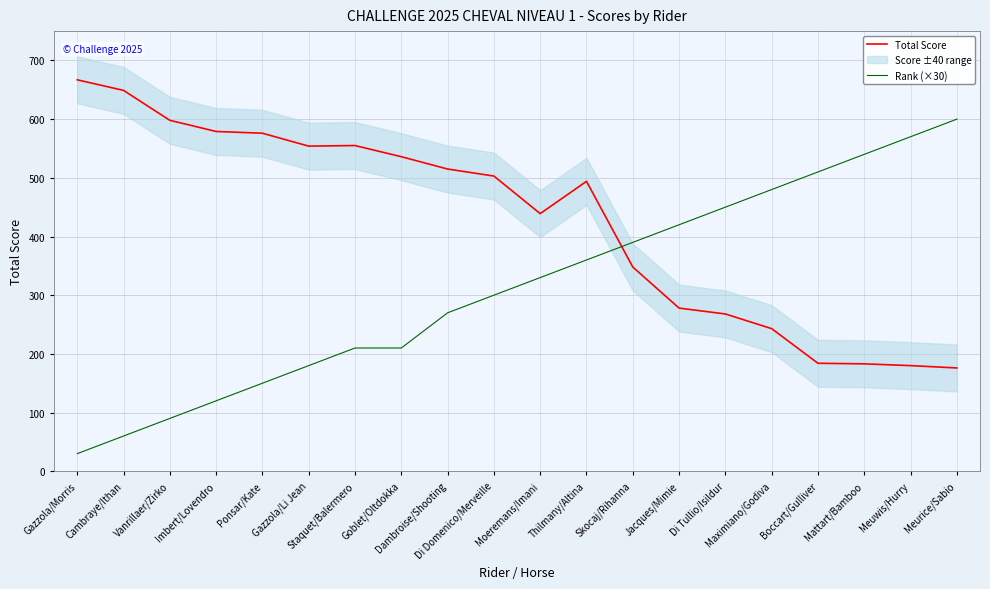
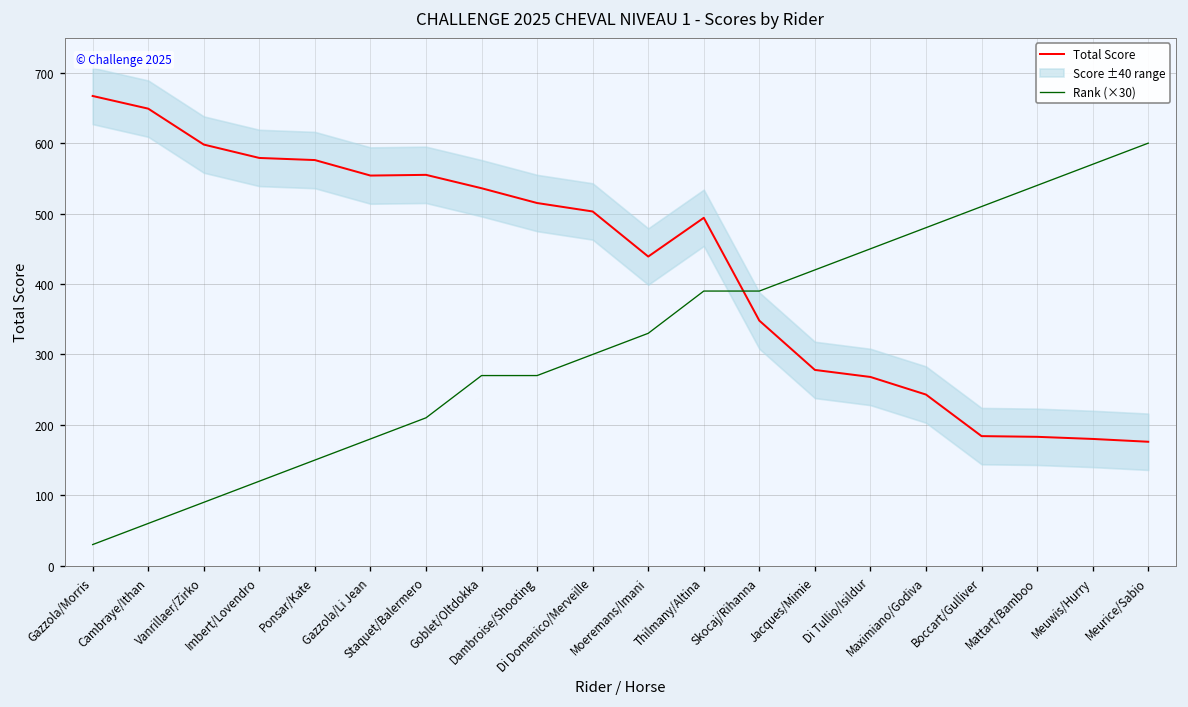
  {
    "Total Score": {
      "Gazzola/Morris": 670,
      "Cambraye/Ithan": 650,
      "Vanrillaer/Zirko": 600,
      "Imbert/Lovendro": 580,
      "Ponsar/Kate": 580,
      "Gazzola/Li Jean": 550,
      "Staquet/Balermero": 560,
      "Goblet/Oltdokka": 540,
      "Dambroise/Shooting": 520,
      "Di Domenico/Merveille": 500,
      "Moeremans/Imani": 440,
      "Thilmany/Altina": 490,
      "Skocaj/Rihanna": 350,
      "Jacques/Mimie": 280,
      "Di Tullio/Isildur": 270,
      "Maximiano/Godiva": 240,
      "Boccart/Gulliver": 180,
      "Mattart/Bamboo": 180,
      "Meuwis/Hurry": 180,
      "Meurice/Sabio": 180
    },
    "Rank (×30)": {
      "Gazzola/Morris": 30,
      "Cambraye/Ithan": 60,
      "Vanrillaer/Zirko": 90,
      "Imbert/Lovendro": 120,
      "Ponsar/Kate": 150,
      "Gazzola/Li Jean": 180,
      "Staquet/Balermero": 210,
-     "Goblet/Oltdokka": 210,
+     "Goblet/Oltdokka": 270,
      "Dambroise/Shooting": 270,
      "Di Domenico/Merveille": 300,
      "Moeremans/Imani": 330,
-     "Thilmany/Altina": 360,
+     "Thilmany/Altina": 390,
      "Jacques/Mimie": 420,
      "Di Tullio/Isildur": 450,
      "Maximiano/Godiva": 480,
      "Boccart/Gulliver": 510,
      "Mattart/Bamboo": 540,
      "Meuwis/Hurry": 570,
      "Meurice/Sabio": 600
    }
  }
